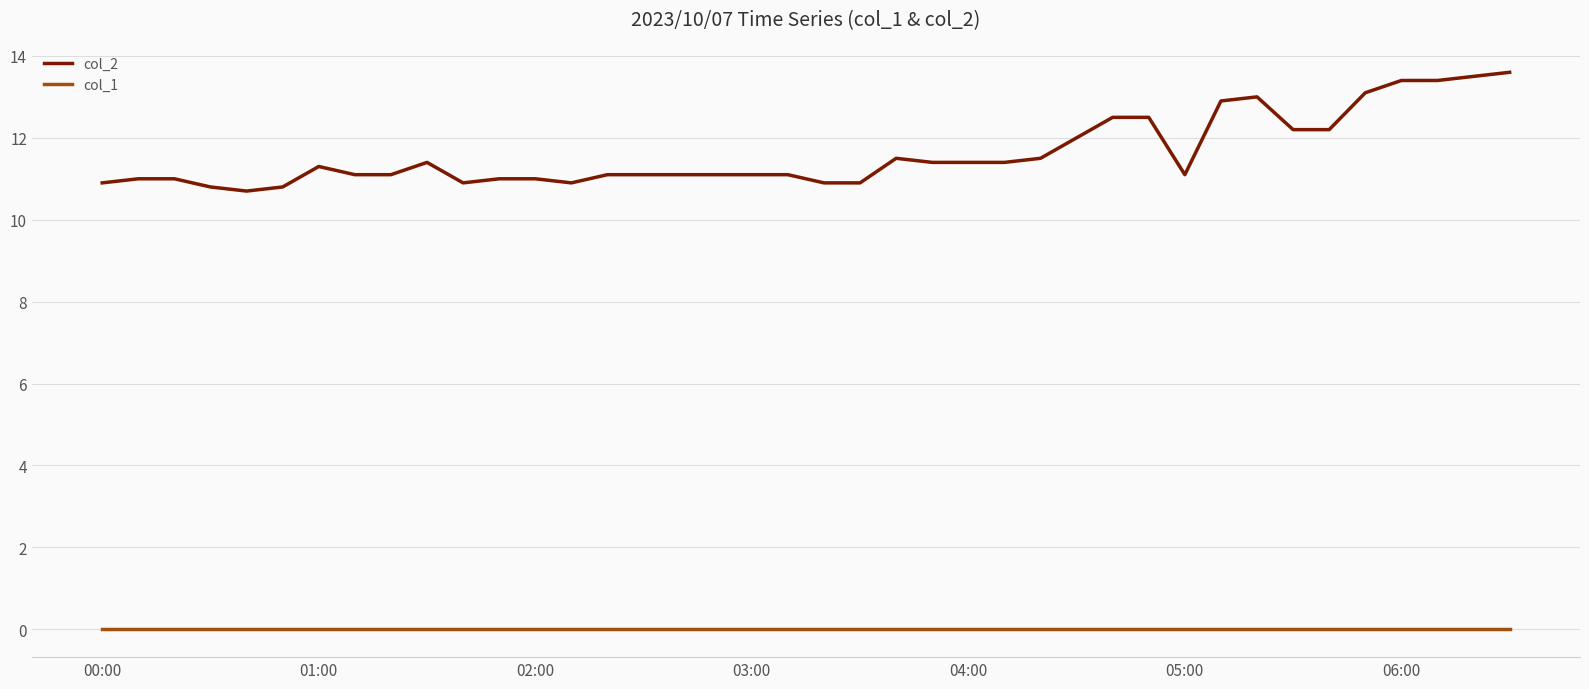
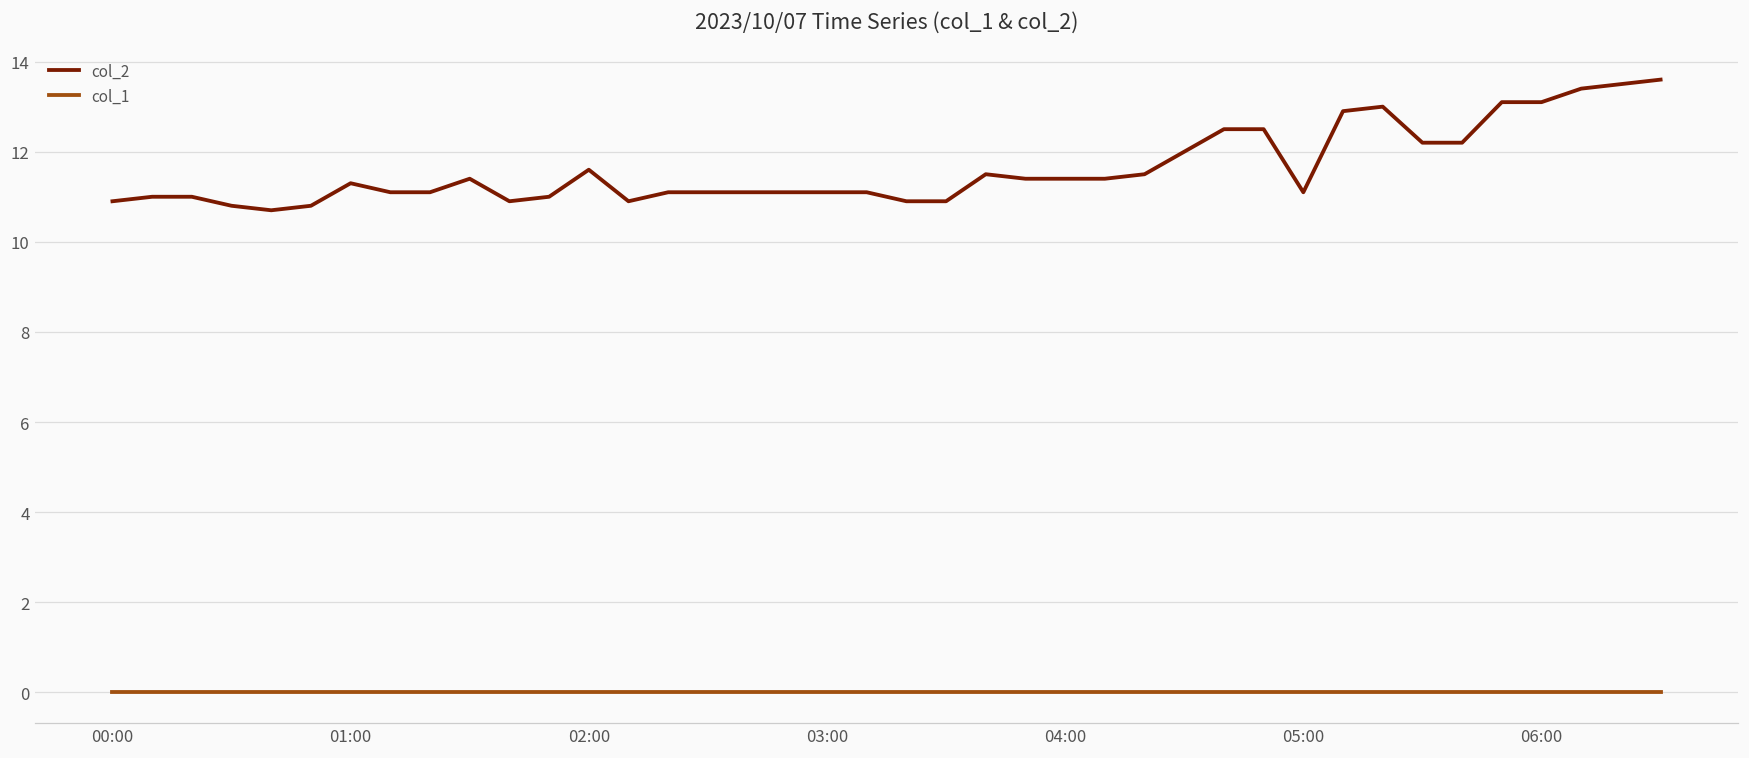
  {
    "col_2": {
      "00:00": 10.9,
      "01:00": 11.3,
-     "02:00": 11.0,
+     "02:00": 11.6,
      "03:00": 11.1,
      "04:00": 11.4,
      "05:00": 11.1,
-     "06:00": 13.4
+     "06:00": 13.1
    },
    "col_1": {
      "00:00": 0.0,
      "01:00": 0.0,
      "02:00": 0.0,
      "03:00": 0.0,
      "04:00": 0.0,
      "05:00": 0.0,
      "06:00": 0.0
    }
  }
